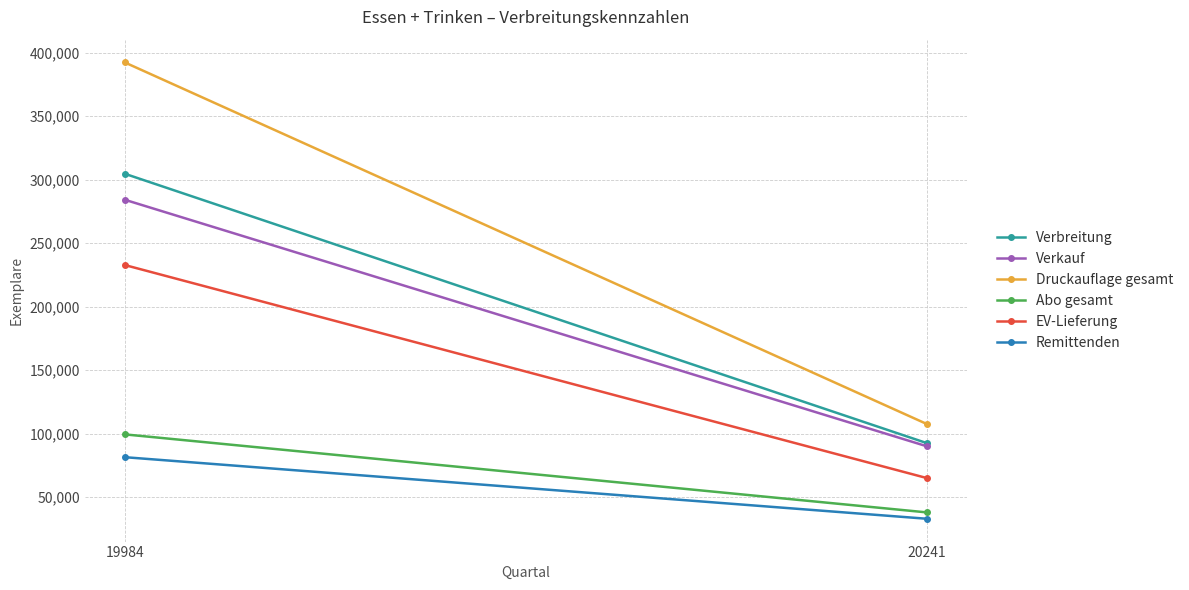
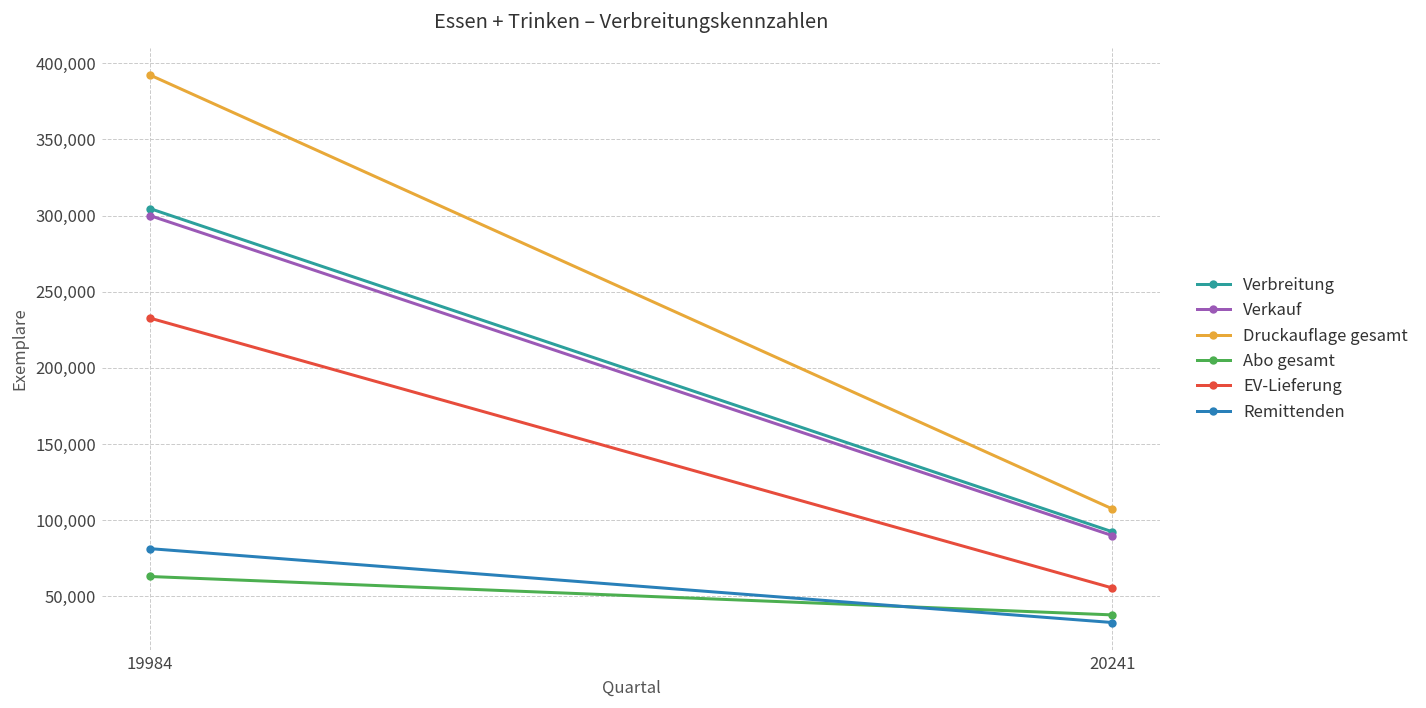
  {
    "Verkauf": {
-     "19984": "284,000",
+     "19984": "300,000",
      "20241": "90,000"
    },
    "Druckauflage gesamt": {
      "19984": "392,000",
      "20241": "107,000"
    },
    "Abo gesamt": {
-     "19984": "99,000",
+     "19984": "63,000",
      "20241": "38,000"
    },
    "EV-Lieferung": {
      "19984": "233,000",
-     "20241": "65,000"
+     "20241": "56,000"
    }
  }
